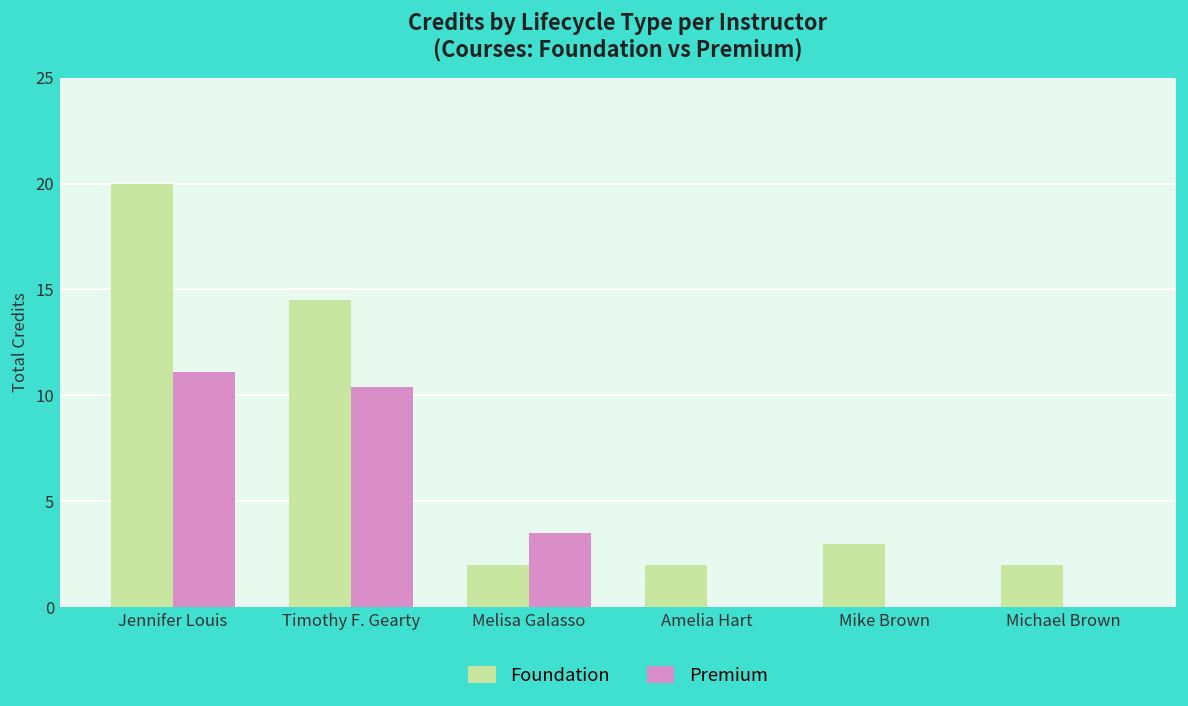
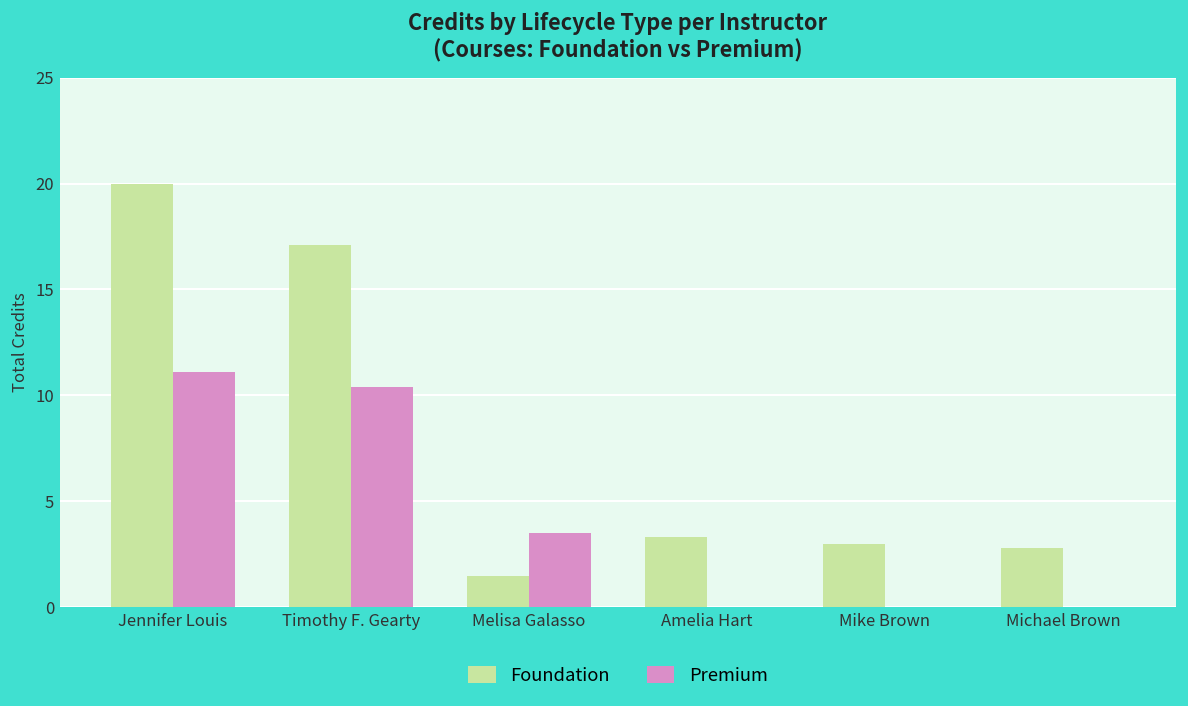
  {
    "Foundation": {
      "Jennifer Louis": 20.0,
-     "Timothy F. Gearty": 14.5,
-     "Melisa Galasso": 2.0,
-     "Amelia Hart": 2.0,
+     "Timothy F. Gearty": 17.1,
+     "Melisa Galasso": 1.5,
+     "Amelia Hart": 3.3,
      "Mike Brown": 3.0,
-     "Michael Brown": 2.0
+     "Michael Brown": 2.8
    },
    "Premium": {
      "Jennifer Louis": 11.1,
      "Timothy F. Gearty": 10.4,
      "Melisa Galasso": 3.5,
      "Amelia Hart": 0.0,
      "Mike Brown": 0.0,
      "Michael Brown": 0.0
    }
  }
